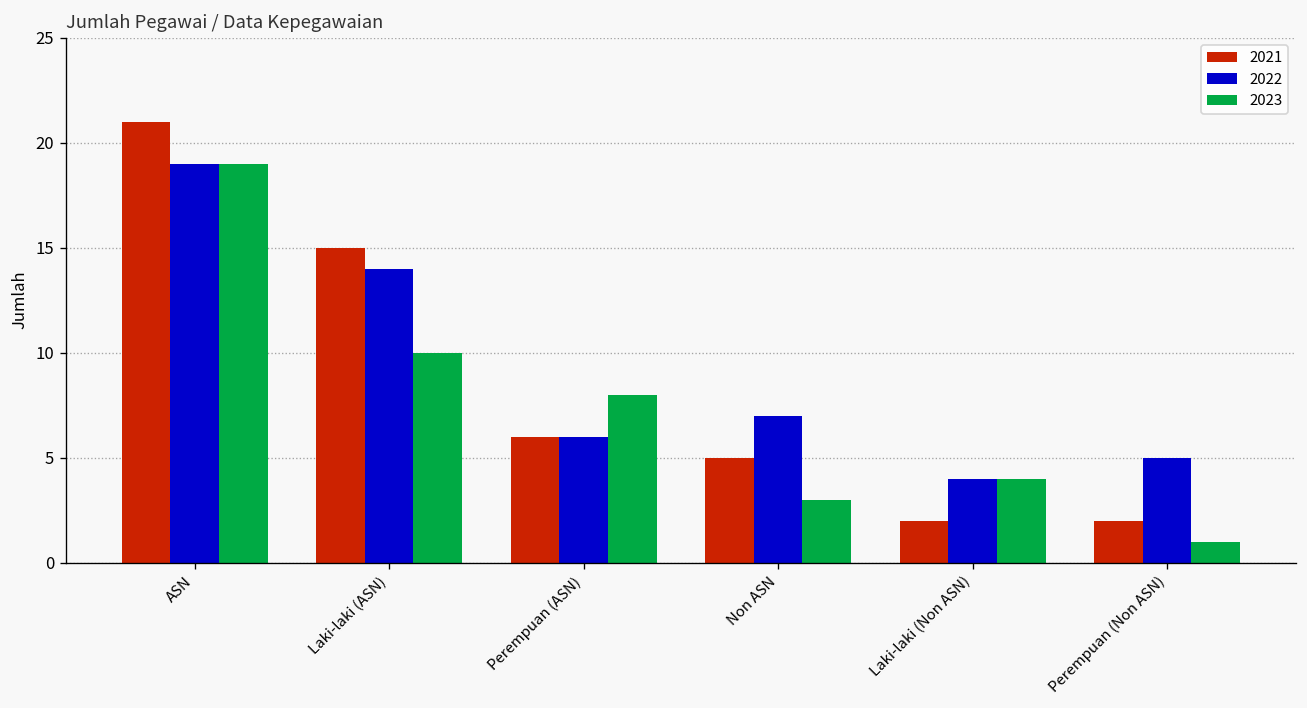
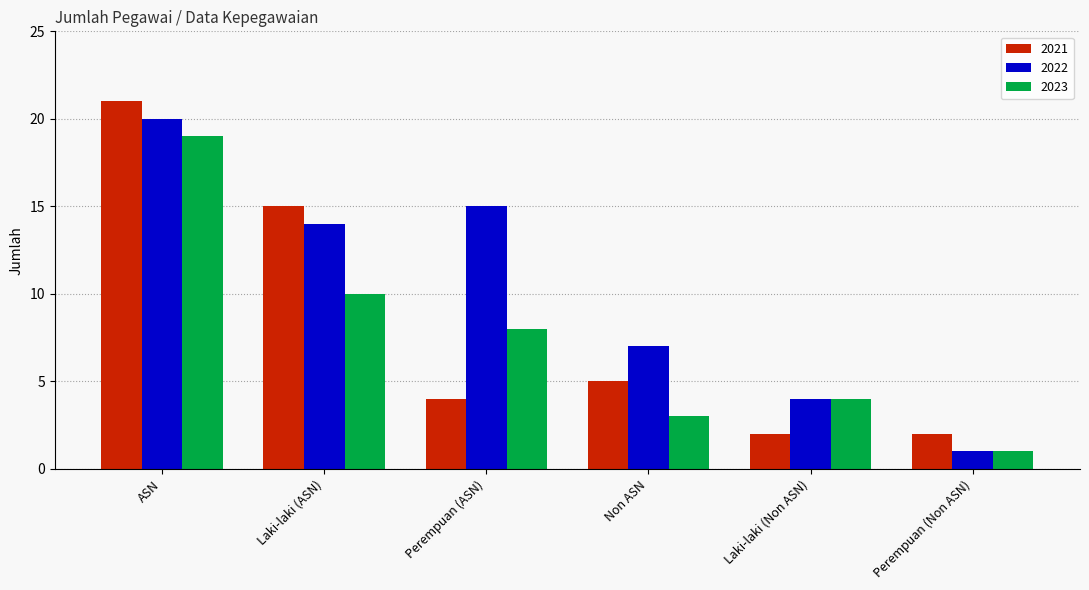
  {
    "2021": {
      "ASN": 21,
      "Laki-laki (ASN)": 15,
-     "Perempuan (ASN)": 6,
+     "Perempuan (ASN)": 4,
      "Non ASN": 5,
      "Laki-laki (Non ASN)": 2,
      "Perempuan (Non ASN)": 2
    },
    "2022": {
-     "ASN": 19,
+     "ASN": 20,
      "Laki-laki (ASN)": 14,
-     "Perempuan (ASN)": 6,
+     "Perempuan (ASN)": 15,
      "Non ASN": 7,
      "Laki-laki (Non ASN)": 4,
-     "Perempuan (Non ASN)": 5
+     "Perempuan (Non ASN)": 1
    },
    "2023": {
      "ASN": 19,
      "Laki-laki (ASN)": 10,
      "Perempuan (ASN)": 8,
      "Non ASN": 3,
      "Laki-laki (Non ASN)": 4,
      "Perempuan (Non ASN)": 1
    }
  }
